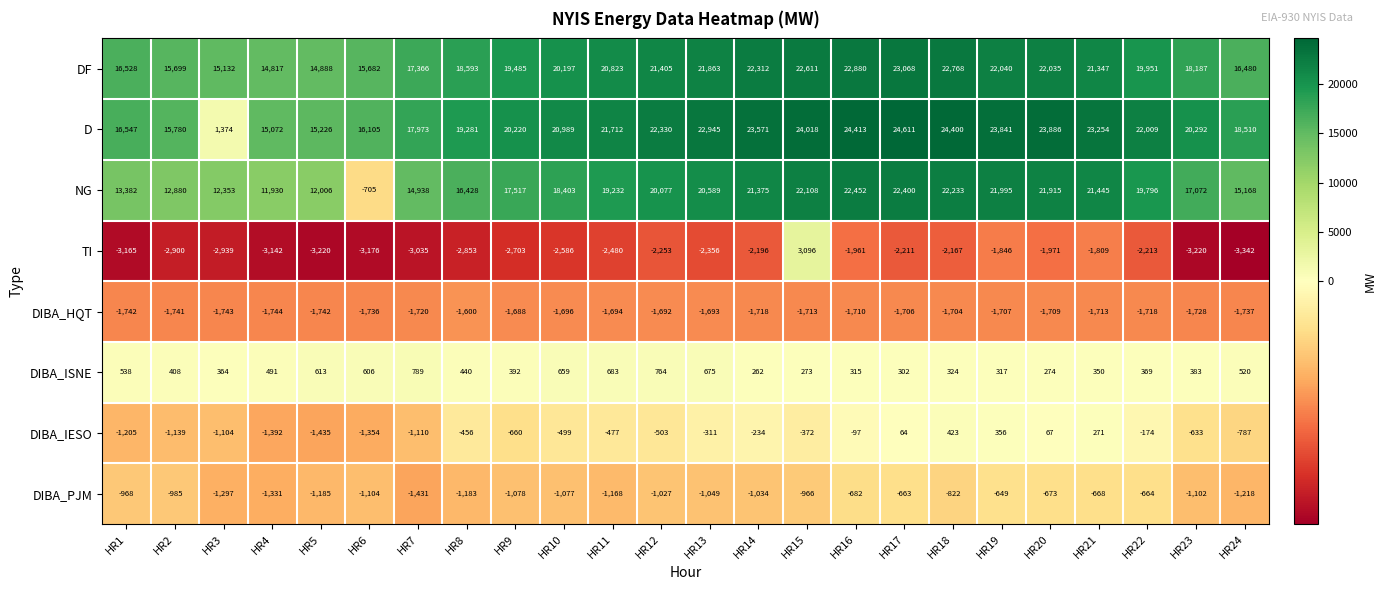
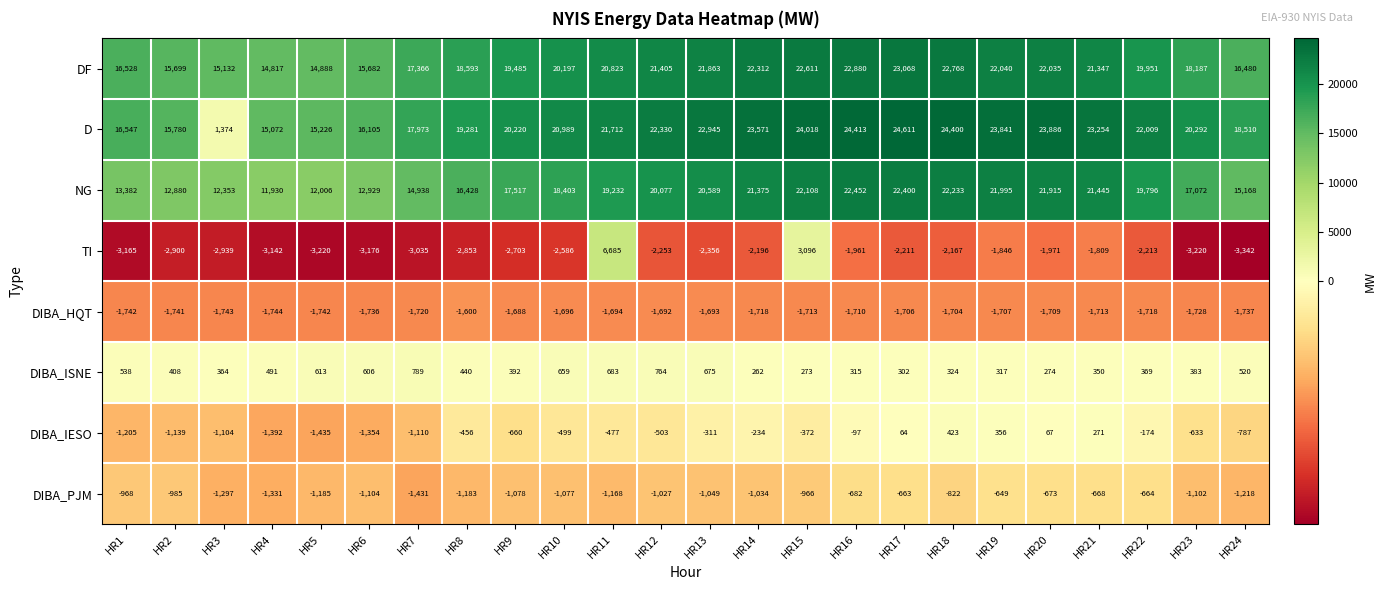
  {
    "DF": {
      "HR1": "16,528",
      "HR2": "15,699",
      "HR3": "15,132",
      "HR4": "14,817",
      "HR5": "14,888",
      "HR6": "15,682",
      "HR7": "17,366",
      "HR8": "18,593",
      "HR9": "19,485",
      "HR10": "20,197",
      "HR11": "20,823",
      "HR12": "21,405",
      "HR13": "21,863",
      "HR14": "22,312",
      "HR15": "22,611",
      "HR16": "22,880",
      "HR17": "23,068",
      "HR18": "22,768",
      "HR19": "22,040",
      "HR20": "22,035",
      "HR21": "21,347",
      "HR22": "19,951",
      "HR23": "18,187",
      "HR24": "16,480"
    },
    "D": {
      "HR1": "16,547",
      "HR2": "15,780",
      "HR3": "1,374",
      "HR4": "15,072",
      "HR5": "15,226",
      "HR6": "16,105",
      "HR7": "17,973",
      "HR8": "19,281",
      "HR9": "20,220",
      "HR10": "20,989",
      "HR11": "21,712",
      "HR12": "22,330",
      "HR13": "22,945",
      "HR14": "23,571",
      "HR15": "24,018",
      "HR16": "24,413",
      "HR17": "24,611",
      "HR18": "24,400",
      "HR19": "23,841",
      "HR20": "23,886",
      "HR21": "23,254",
      "HR22": "22,009",
      "HR23": "20,292",
      "HR24": "18,510"
    },
    "NG": {
      "HR1": "13,382",
      "HR2": "12,880",
      "HR3": "12,353",
      "HR4": "11,930",
      "HR5": "12,006",
-     "HR6": "-705",
+     "HR6": "12,929",
      "HR7": "14,938",
      "HR8": "16,428",
      "HR9": "17,517",
      "HR10": "18,403",
      "HR11": "19,232",
      "HR12": "20,077",
      "HR13": "20,589",
      "HR14": "21,375",
      "HR15": "22,108",
      "HR16": "22,452",
      "HR17": "22,400",
      "HR18": "22,233",
      "HR19": "21,995",
      "HR20": "21,915",
      "HR21": "21,445",
      "HR22": "19,796",
      "HR23": "17,072",
      "HR24": "15,168"
    },
    "TI": {
      "HR1": "-3,165",
      "HR2": "-2,900",
      "HR3": "-2,939",
      "HR4": "-3,142",
      "HR5": "-3,220",
      "HR6": "-3,176",
      "HR7": "-3,035",
      "HR8": "-2,853",
      "HR9": "-2,703",
      "HR10": "-2,586",
-     "HR11": "-2,480",
+     "HR11": "6,685",
      "HR12": "-2,253",
      "HR13": "-2,356",
      "HR14": "-2,196",
      "HR15": "3,096",
      "HR16": "-1,961",
      "HR17": "-2,211",
      "HR18": "-2,167",
      "HR19": "-1,846",
      "HR20": "-1,971",
      "HR21": "-1,809",
      "HR22": "-2,213",
      "HR23": "-3,220",
      "HR24": "-3,342"
    },
    "DIBA_HQT": {
      "HR1": "-1,742",
      "HR2": "-1,741",
      "HR3": "-1,743",
      "HR4": "-1,744",
      "HR5": "-1,742",
      "HR6": "-1,736",
      "HR7": "-1,720",
      "HR8": "-1,600",
      "HR9": "-1,688",
      "HR10": "-1,696",
      "HR11": "-1,694",
      "HR12": "-1,692",
      "HR13": "-1,693",
      "HR14": "-1,718",
      "HR15": "-1,713",
      "HR16": "-1,710",
      "HR17": "-1,706",
      "HR18": "-1,704",
      "HR19": "-1,707",
      "HR20": "-1,709",
      "HR21": "-1,713",
      "HR22": "-1,718",
      "HR23": "-1,728",
      "HR24": "-1,737"
    },
    "DIBA_ISNE": {
      "HR1": "538",
      "HR2": "408",
      "HR3": "364",
      "HR4": "491",
      "HR5": "613",
      "HR6": "606",
      "HR7": "789",
      "HR8": "440",
      "HR9": "392",
      "HR10": "659",
      "HR11": "683",
      "HR12": "764",
      "HR13": "675",
      "HR14": "262",
      "HR15": "273",
      "HR16": "315",
      "HR17": "302",
      "HR18": "324",
      "HR19": "317",
      "HR20": "274",
      "HR21": "350",
      "HR22": "369",
      "HR23": "383",
      "HR24": "520"
    },
    "DIBA_IESO": {
      "HR1": "-1,205",
      "HR2": "-1,139",
      "HR3": "-1,104",
      "HR4": "-1,392",
      "HR5": "-1,435",
      "HR6": "-1,354",
      "HR7": "-1,110",
      "HR8": "-456",
      "HR9": "-660",
      "HR10": "-499",
      "HR11": "-477",
      "HR12": "-503",
      "HR13": "-311",
      "HR14": "-234",
      "HR15": "-372",
      "HR16": "-97",
      "HR17": "64",
      "HR18": "423",
      "HR19": "356",
      "HR20": "67",
      "HR21": "271",
      "HR22": "-174",
      "HR23": "-633",
      "HR24": "-787"
    },
    "DIBA_PJM": {
      "HR1": "-968",
      "HR2": "-985",
      "HR3": "-1,297",
      "HR4": "-1,331",
      "HR5": "-1,185",
      "HR6": "-1,104",
      "HR7": "-1,431",
      "HR8": "-1,183",
      "HR9": "-1,078",
      "HR10": "-1,077",
      "HR11": "-1,168",
      "HR12": "-1,027",
      "HR13": "-1,049",
      "HR14": "-1,034",
      "HR15": "-966",
      "HR16": "-682",
      "HR17": "-663",
      "HR18": "-822",
      "HR19": "-649",
      "HR20": "-673",
      "HR21": "-668",
      "HR22": "-664",
      "HR23": "-1,102",
      "HR24": "-1,218"
    }
  }
